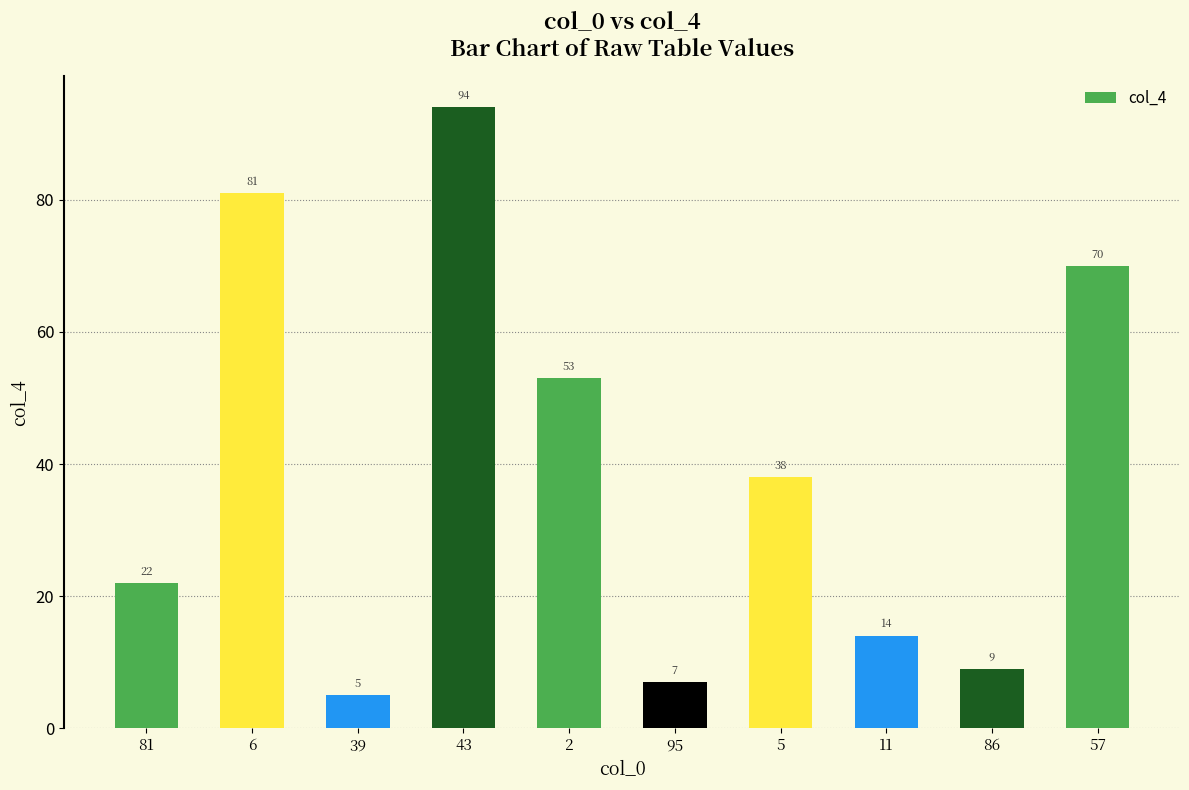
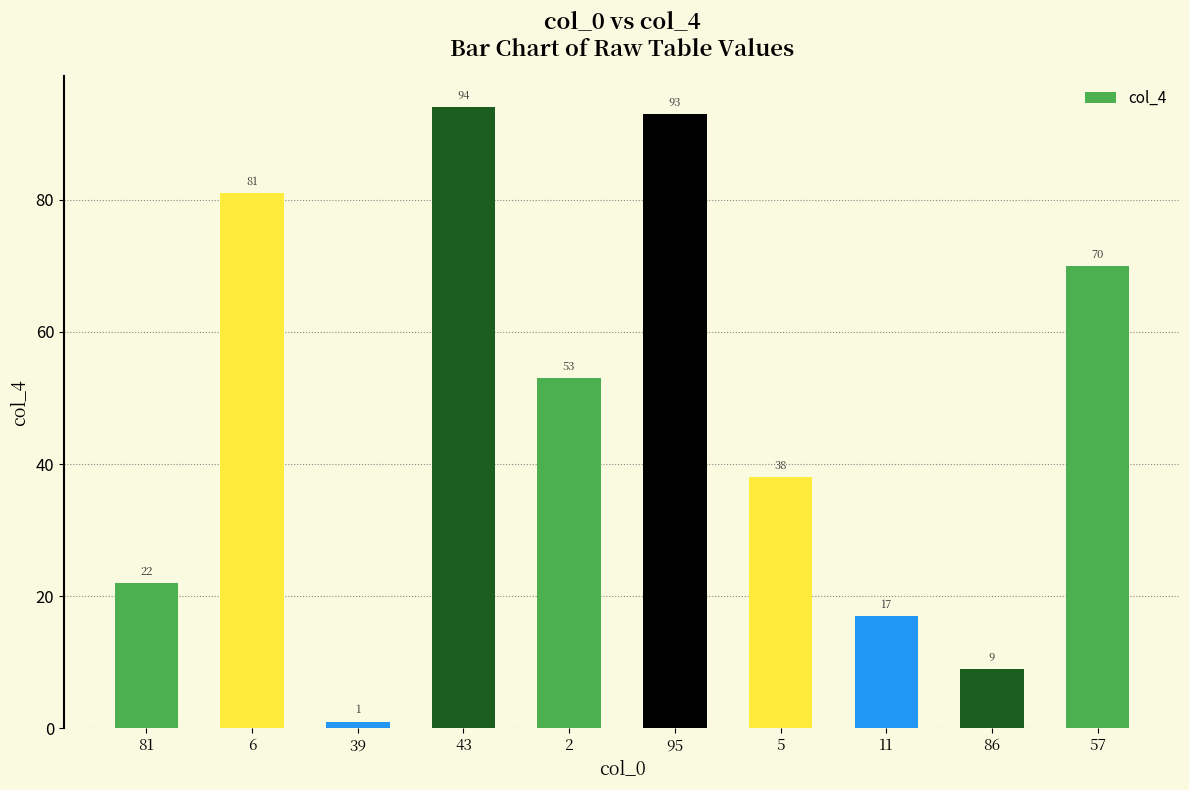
  {
    "81": 22,
    "6": 81,
-   "39": 5,
+   "39": 1,
    "43": 94,
    "2": 53,
-   "95": 7,
+   "95": 93,
    "5": 38,
-   "11": 14,
+   "11": 17,
    "86": 9,
    "57": 70
  }
